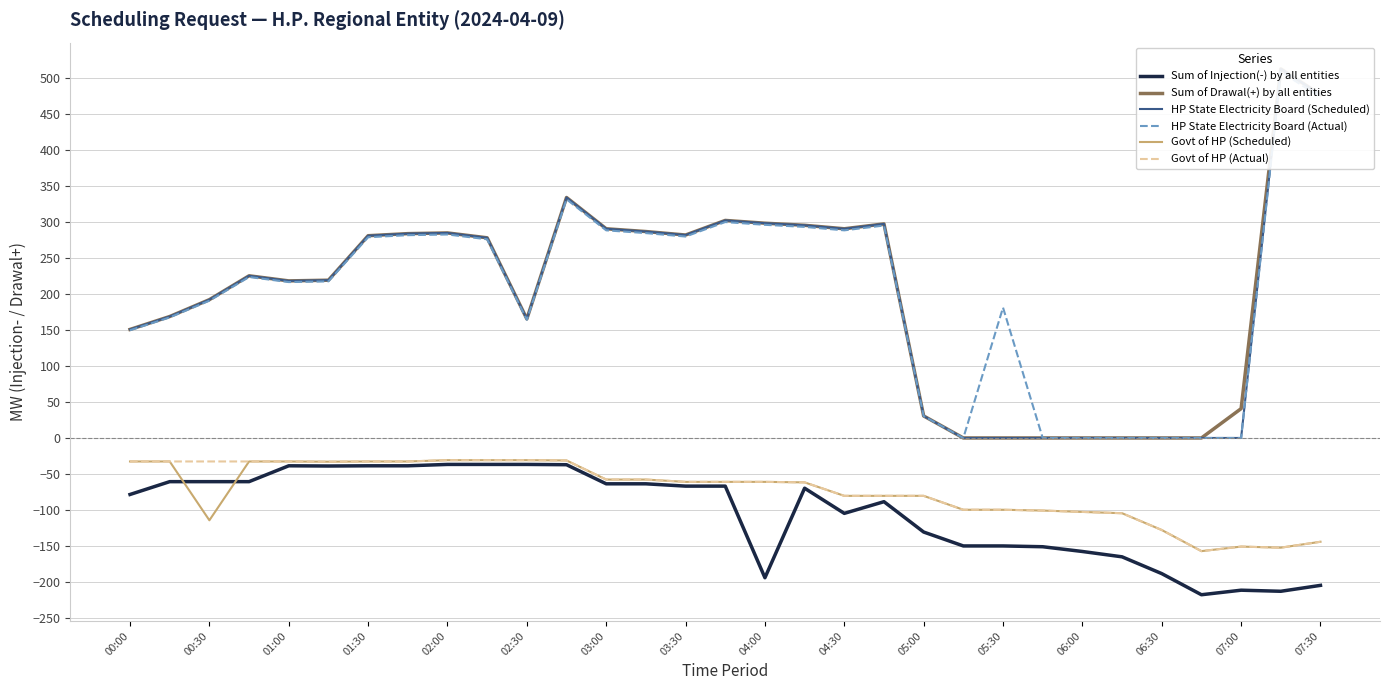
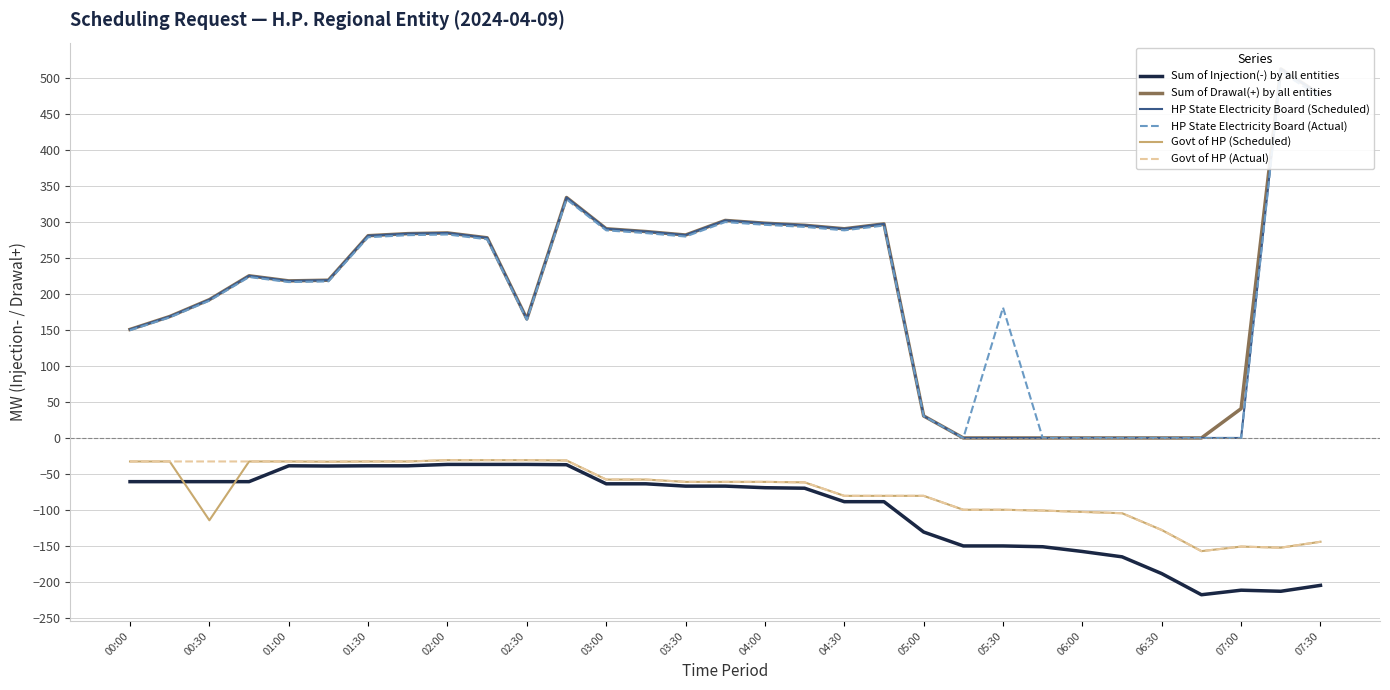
  {
    "Sum of Injection(-) by all entities": {
-     "00:00": -80,
+     "00:00": -60,
      "00:30": -60,
      "01:00": -40,
      "01:30": -40,
      "02:00": -40,
      "02:30": -40,
      "03:00": -60,
      "03:30": -70,
-     "04:00": -190,
-     "04:30": -100,
+     "04:00": -70,
+     "04:30": -90,
      "05:00": -130,
      "05:30": -150,
      "06:00": -160,
      "06:30": -190,
      "07:00": -210,
      "07:30": -200
    },
    "Sum of Drawal(+) by all entities": {
      "07:00": 40
    },
    "HP State Electricity Board (Actual)": {
      "05:30": 180
    },
    "Govt of HP (Scheduled)": {
      "00:30": -110
    },
    "Govt of HP (Actual)": {
      "00:30": -30
    }
  }
